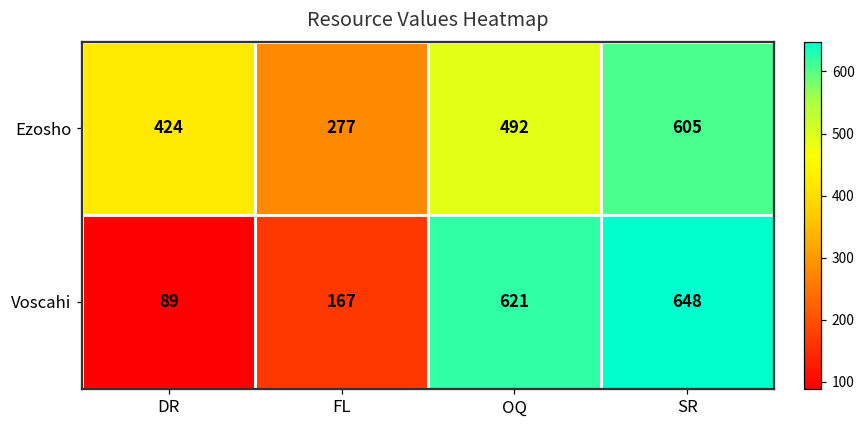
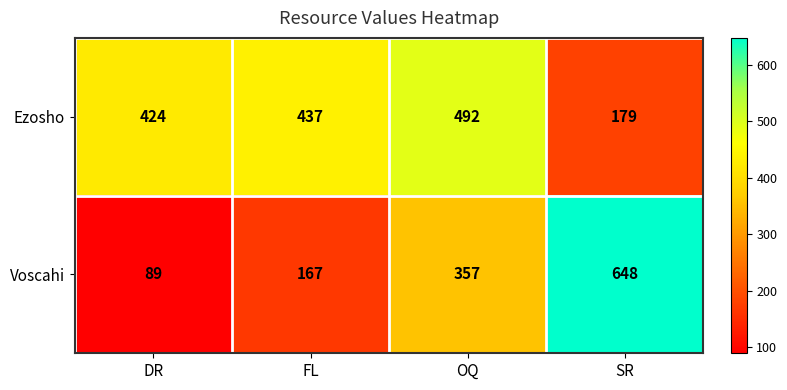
  {
    "Ezosho": {
      "DR": 424,
-     "FL": 277,
+     "FL": 437,
      "OQ": 492,
-     "SR": 605
+     "SR": 179
    },
    "Voscahi": {
      "DR": 89,
      "FL": 167,
-     "OQ": 621,
+     "OQ": 357,
      "SR": 648
    }
  }
